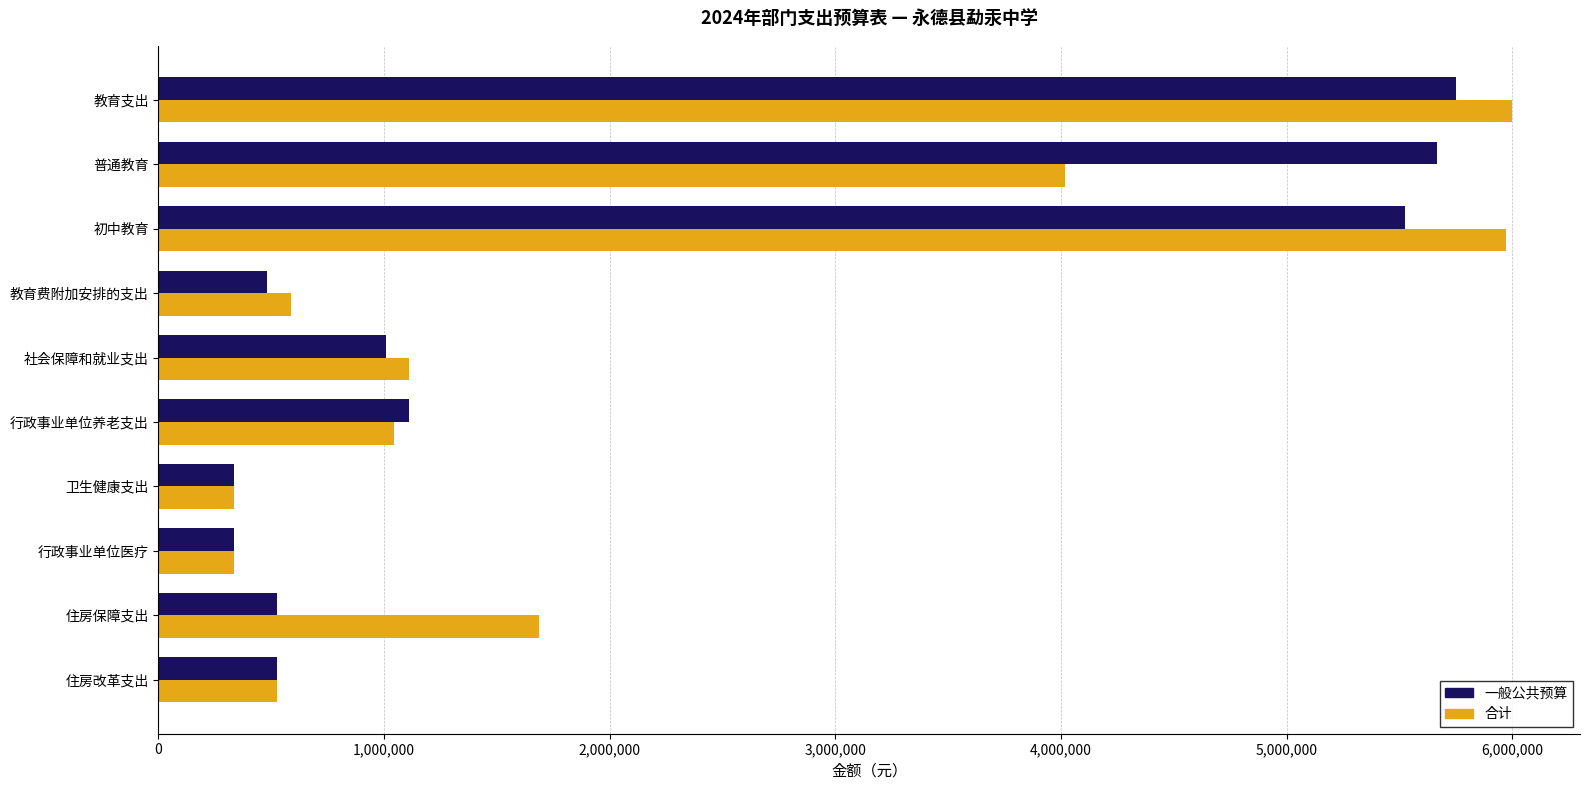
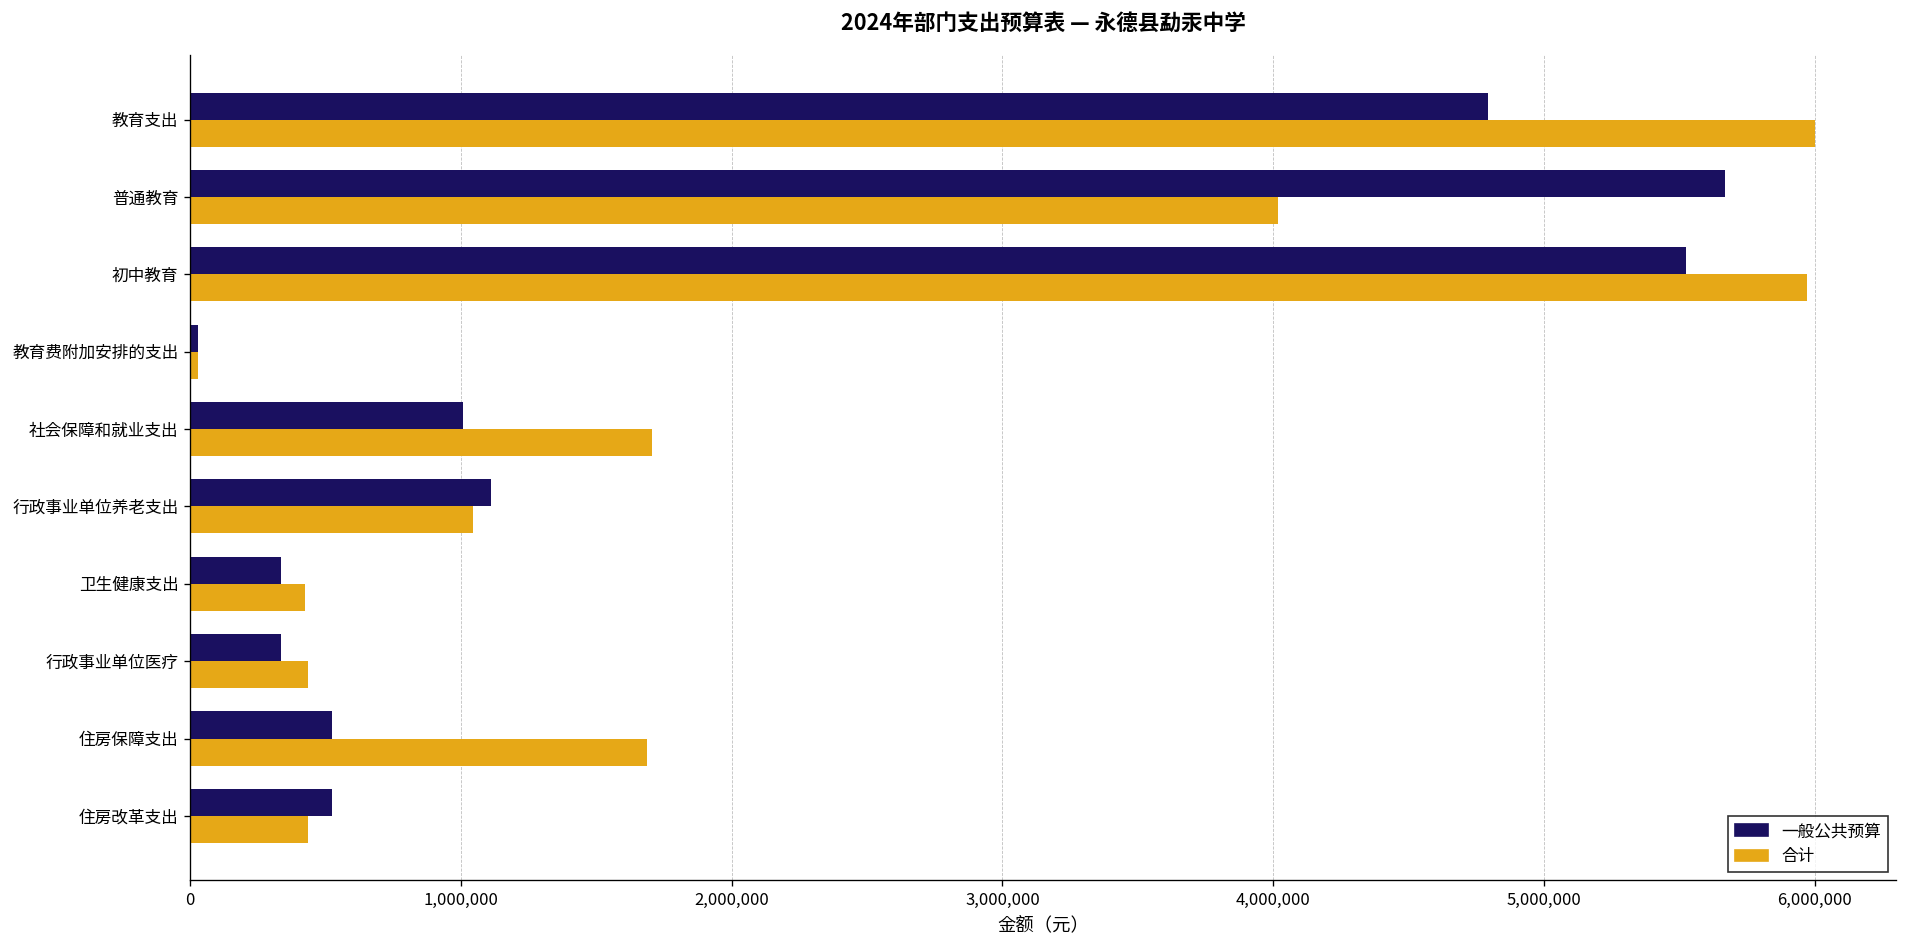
  {
    "一般公共预算": {
-     "教育支出": "5,750,000",
+     "教育支出": "4,790,000",
      "普通教育": "5,670,000",
      "初中教育": "5,530,000",
-     "教育费附加安排的支出": "480,000",
+     "教育费附加安排的支出": "30,000",
      "社会保障和就业支出": "1,010,000",
      "行政事业单位养老支出": "1,110,000",
      "卫生健康支出": "340,000",
      "行政事业单位医疗": "340,000",
      "住房保障支出": "530,000",
      "住房改革支出": "530,000"
    },
    "合计": {
      "教育支出": "6,000,000",
      "普通教育": "4,020,000",
      "初中教育": "5,970,000",
-     "教育费附加安排的支出": "590,000",
-     "社会保障和就业支出": "1,110,000",
+     "教育费附加安排的支出": "30,000",
+     "社会保障和就业支出": "1,710,000",
      "行政事业单位养老支出": "1,040,000",
-     "卫生健康支出": "340,000",
-     "行政事业单位医疗": "340,000",
+     "卫生健康支出": "420,000",
+     "行政事业单位医疗": "440,000",
      "住房保障支出": "1,690,000",
-     "住房改革支出": "530,000"
+     "住房改革支出": "430,000"
    }
  }
